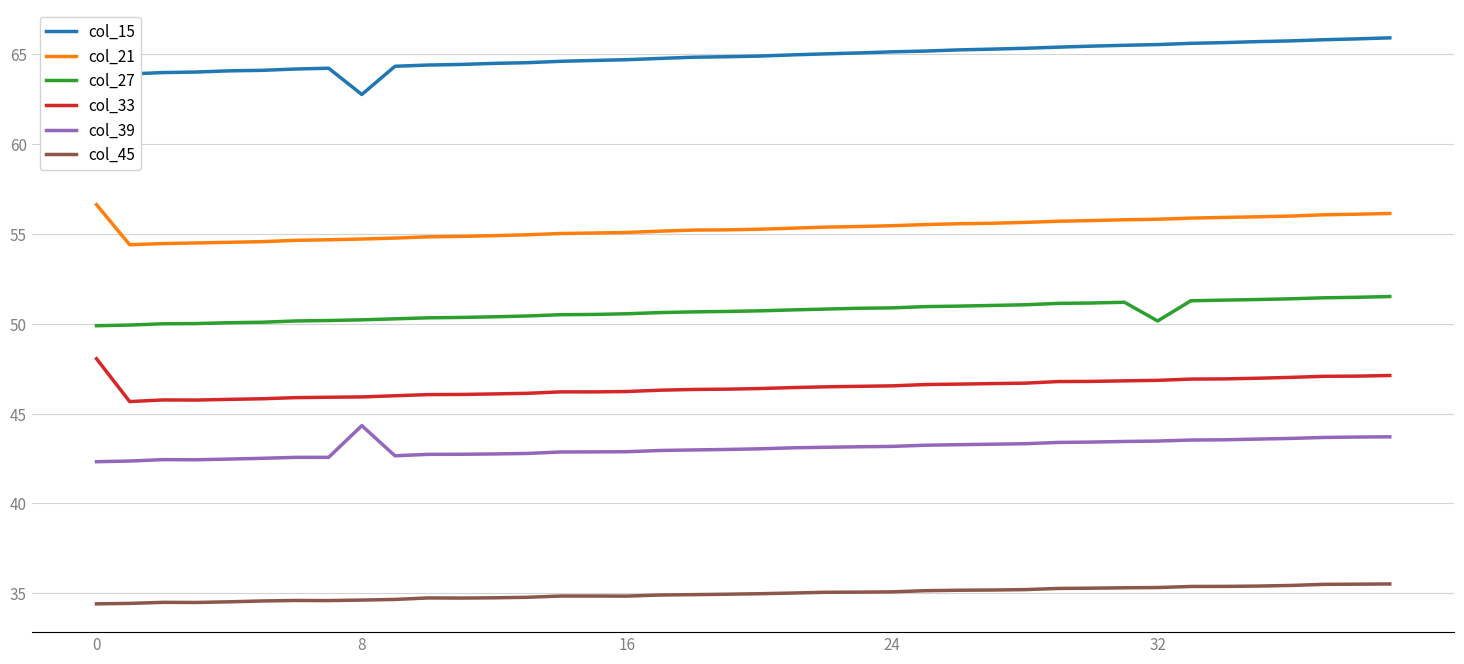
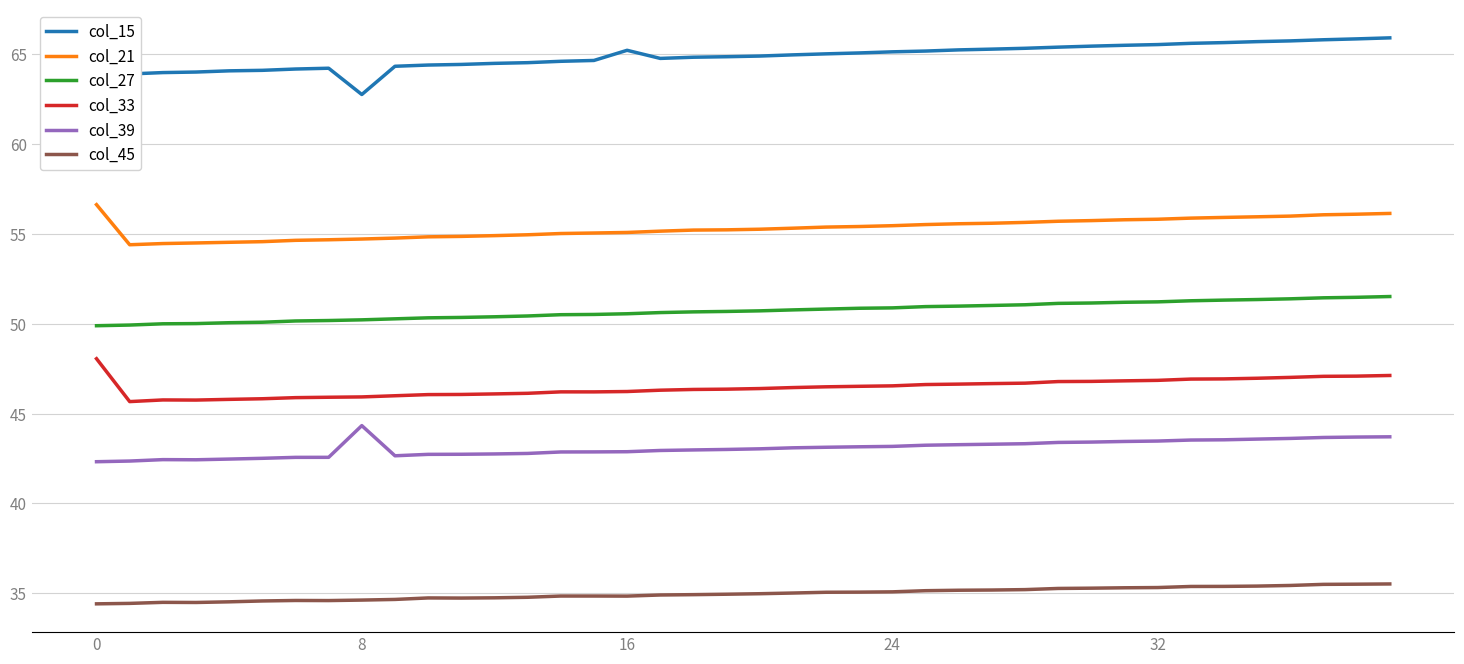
  {
    "col_15": {
      "8": 62.7,
-     "16": 64.7,
+     "16": 65.2,
      "24": 65.1,
      "32": 65.5
    },
    "col_21": {
      "0": 56.6,
      "8": 54.7,
      "16": 55.1,
      "24": 55.4,
      "32": 55.8
    },
    "col_27": {
      "0": 49.9,
      "8": 50.2,
      "16": 50.6,
      "24": 50.9,
-     "32": 50.1
+     "32": 51.2
    },
    "col_33": {
      "0": 48.1,
      "8": 45.9,
      "16": 46.2,
      "24": 46.5,
      "32": 46.8
    },
    "col_39": {
      "0": 42.3,
      "8": 44.3,
      "16": 42.9,
      "24": 43.2,
      "32": 43.5
    },
    "col_45": {
      "0": 34.4,
      "8": 34.6,
      "16": 34.9,
      "24": 35.1,
      "32": 35.3
    }
  }
